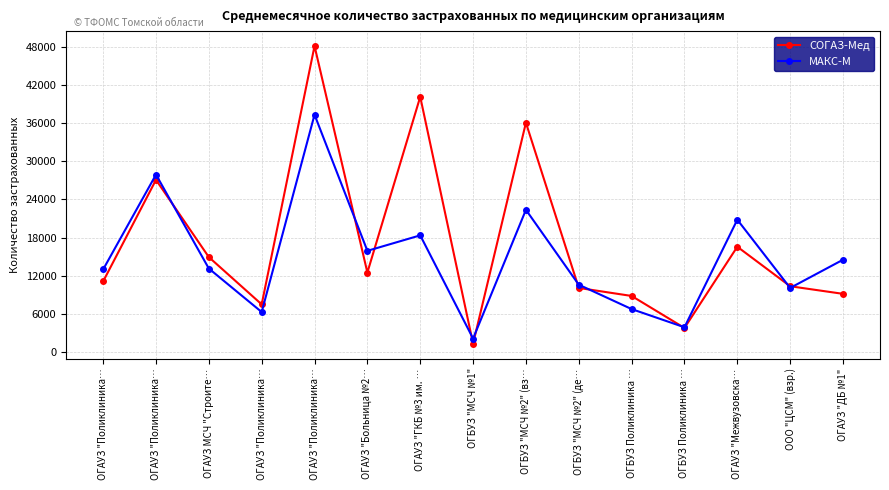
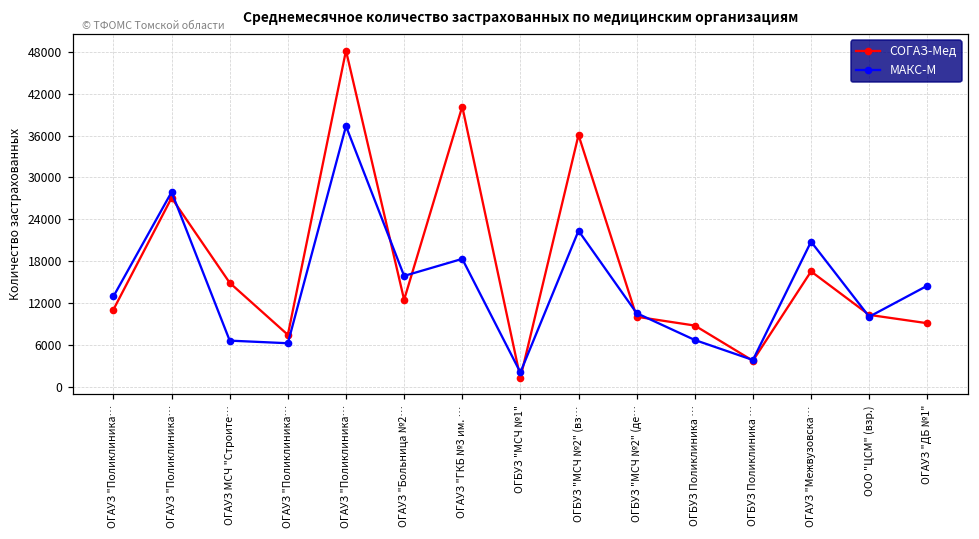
  {
    "СОГАЗ-Мед": {
      "ОГАУЗ МСЧ \"Строите…": 15000,
      "ОГАУЗ \"Больница №2…": 13000,
      "ОГАУЗ \"ГКБ №3 им. …": 40000,
      "ОГБУЗ \"МСЧ №1\"": 1000,
      "ОГБУЗ \"МСЧ №2\" (вз…": 36000,
      "ОГБУЗ \"МСЧ №2\" (де…": 10000,
      "ОГАУЗ \"Межвузовска…": 17000,
      "ОГАУЗ \"ДБ №1\"": 9000
    },
    "МАКС-М": {
-     "ОГАУЗ МСЧ \"Строите…": 13000,
+     "ОГАУЗ МСЧ \"Строите…": 7000,
      "ОГАУЗ \"Больница №2…": 16000,
      "ОГАУЗ \"ГКБ №3 им. …": 18000,
      "ОГБУЗ \"МСЧ №1\"": 2000,
      "ОГБУЗ \"МСЧ №2\" (вз…": 22000,
      "ОГБУЗ \"МСЧ №2\" (де…": 11000,
      "ОГАУЗ \"Межвузовска…": 21000,
      "ОГАУЗ \"ДБ №1\"": 15000
    }
  }
